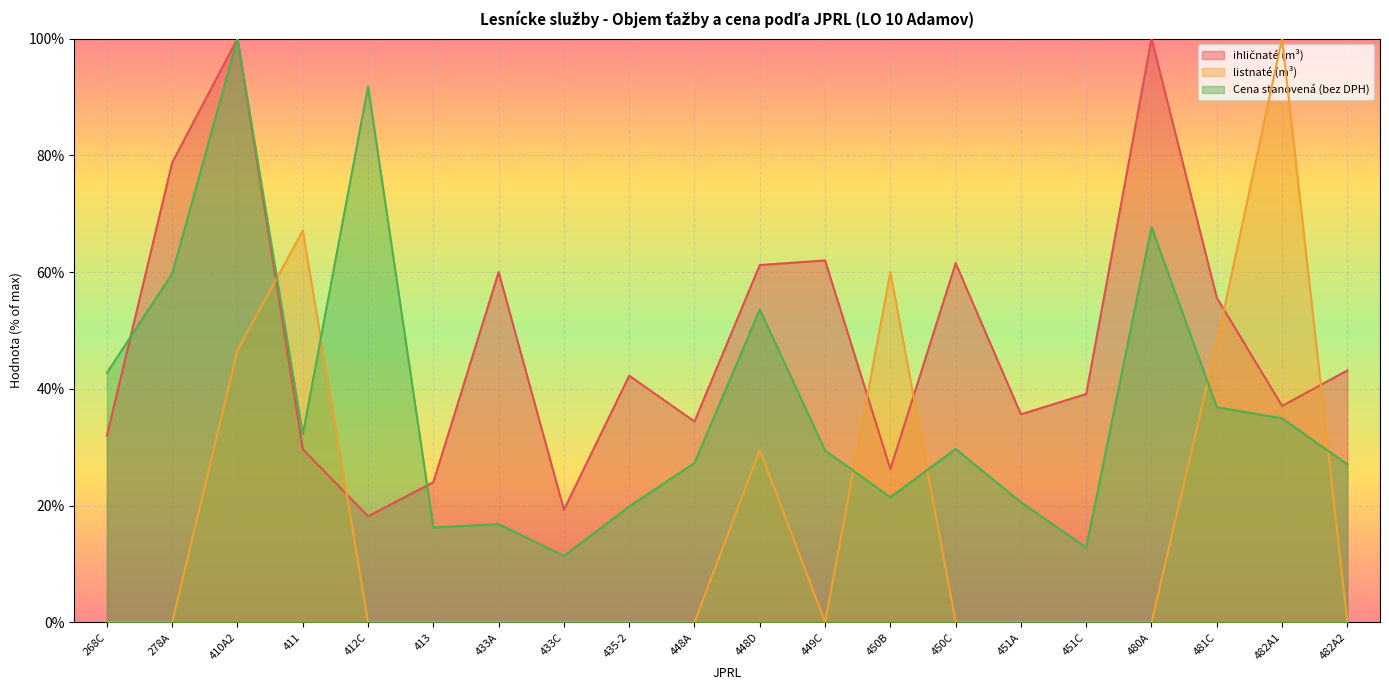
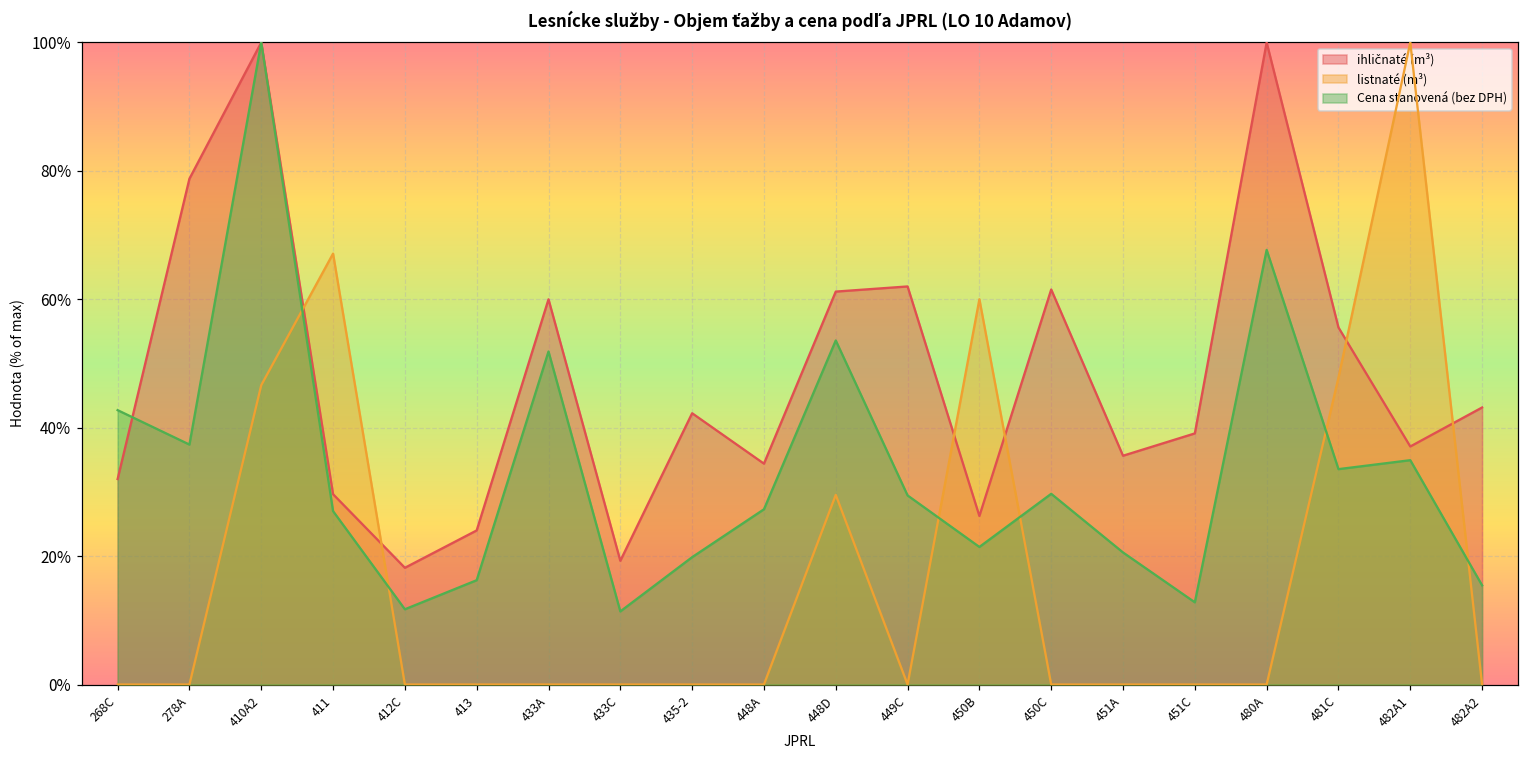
  {
    "Cena stanovená (bez DPH)": {
      "268C": "43%",
-     "278A": "60%",
-     "411": "32%",
-     "412C": "92%",
+     "278A": "37%",
+     "411": "27%",
+     "412C": "12%",
      "413": "16%",
-     "433A": "17%",
+     "433A": "52%",
      "433C": "11%",
      "435-2": "20%",
      "448A": "27%",
      "448D": "54%",
      "449C": "29%",
      "450B": "21%",
      "450C": "30%",
      "451A": "21%",
      "451C": "13%",
      "480A": "68%",
-     "481C": "37%",
+     "481C": "34%",
      "482A1": "35%",
-     "482A2": "27%"
+     "482A2": "15%"
    }
  }
